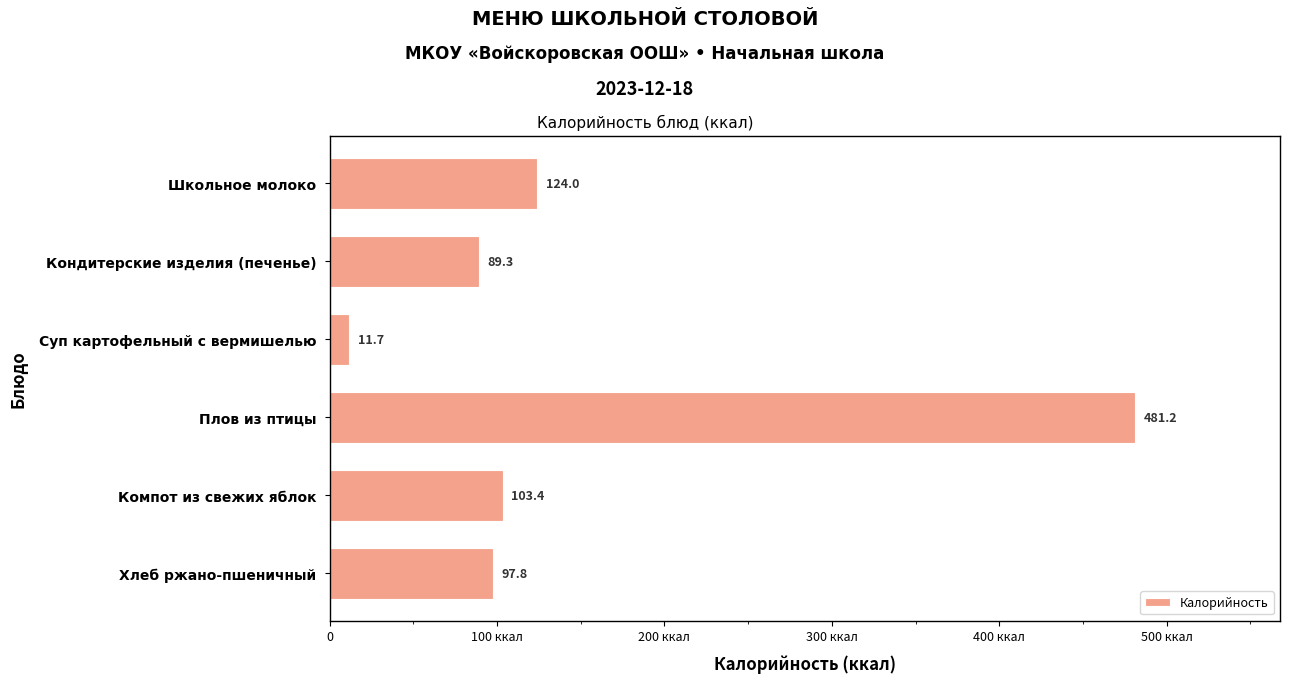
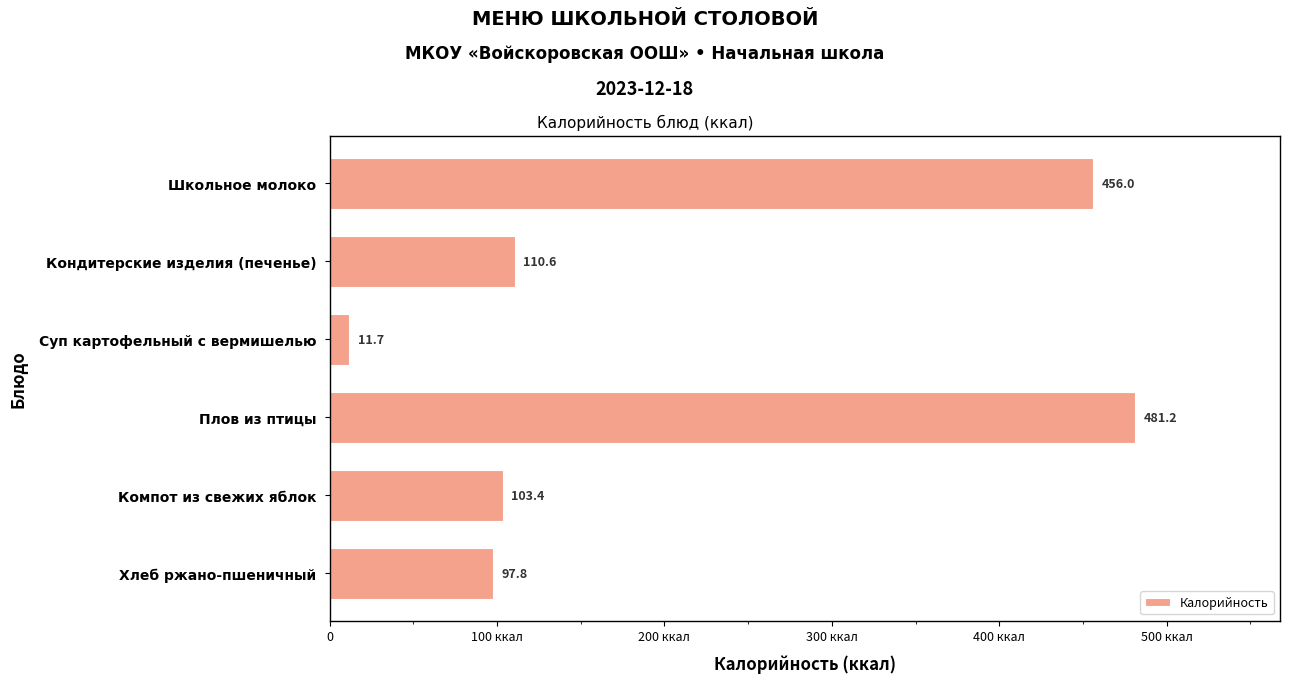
  {
-   "Школьное молоко": 124.0,
-   "Кондитерские изделия (печенье)": 89.3,
+   "Школьное молоко": 456.0,
+   "Кондитерские изделия (печенье)": 110.6,
    "Суп картофельный с вермишелью": 11.7,
    "Плов из птицы": 481.2,
    "Компот из свежих яблок": 103.4,
    "Хлеб ржано-пшеничный": 97.8
  }
